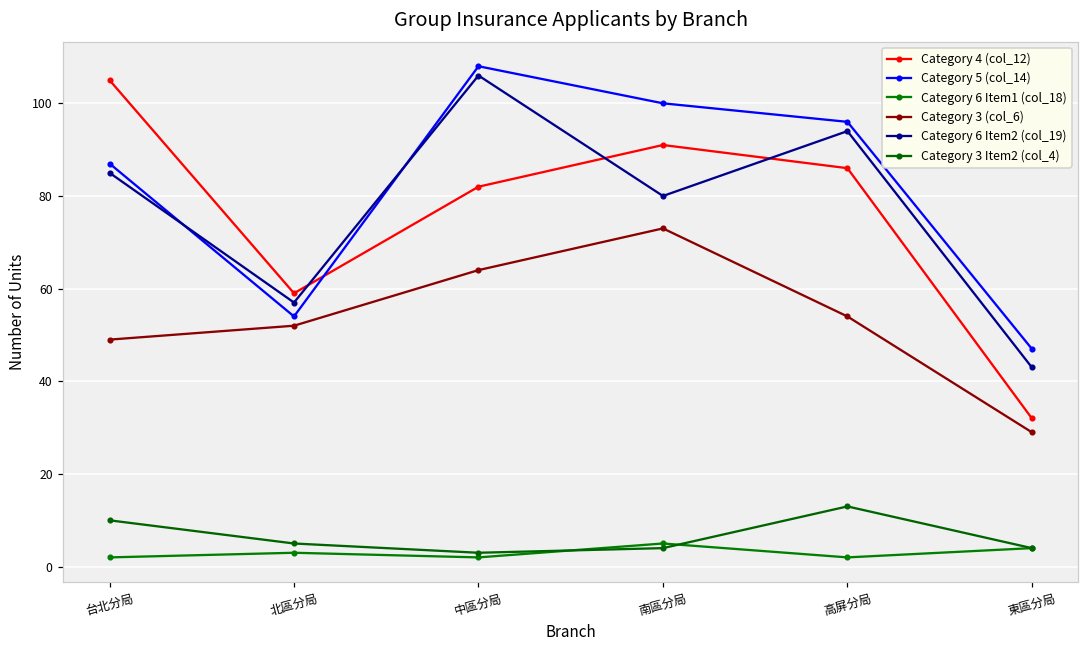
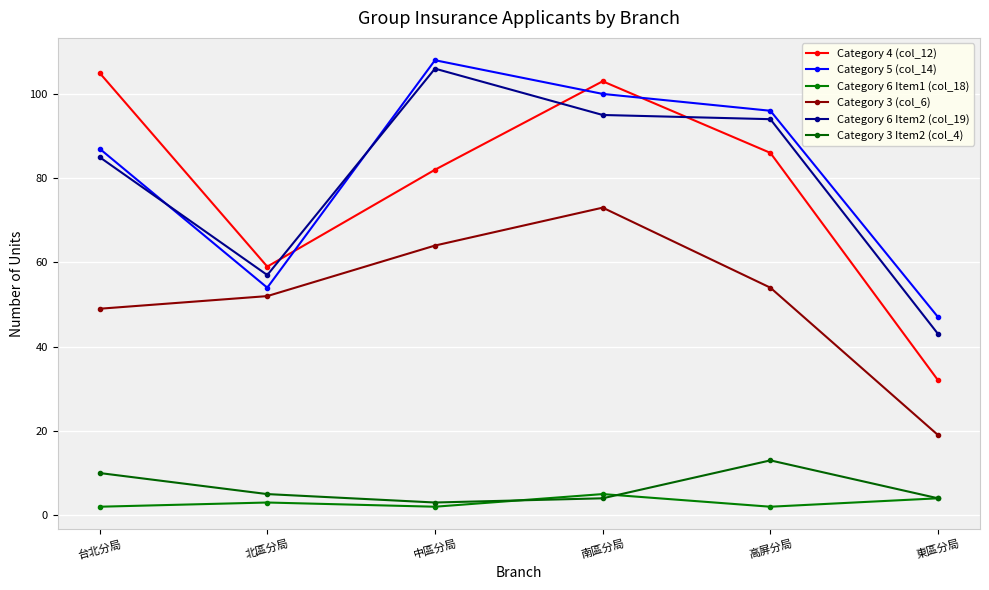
  {
    "Category 4 (col_12)": {
      "台北分局": 105,
      "北區分局": 59,
      "中區分局": 82,
-     "南區分局": 91,
+     "南區分局": 103,
      "高屏分局": 86,
      "東區分局": 32
    },
    "Category 5 (col_14)": {
      "台北分局": 87,
      "北區分局": 54,
      "中區分局": 108,
      "南區分局": 100,
      "高屏分局": 96,
      "東區分局": 47
    },
    "Category 3 (col_6)": {
      "台北分局": 49,
      "北區分局": 52,
      "中區分局": 64,
      "南區分局": 73,
      "高屏分局": 54,
-     "東區分局": 29
+     "東區分局": 19
    },
    "Category 6 Item2 (col_19)": {
      "台北分局": 85,
      "北區分局": 57,
      "中區分局": 106,
-     "南區分局": 80,
+     "南區分局": 95,
      "高屏分局": 94,
      "東區分局": 43
    }
  }
